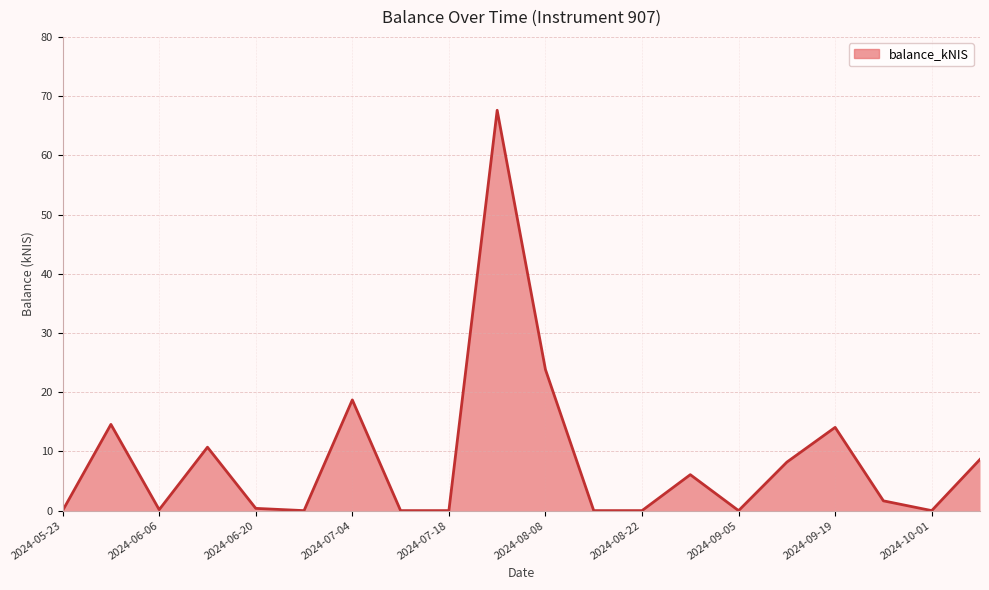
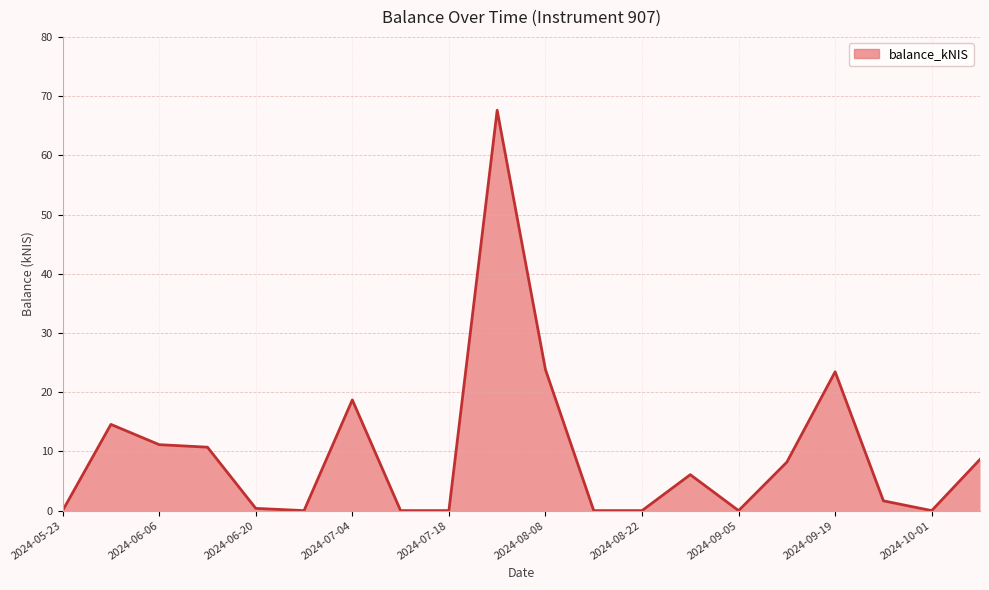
  {
    "2024-05-23": 0,
-   "2024-06-06": 0,
+   "2024-06-06": 11,
    "2024-06-20": 0,
    "2024-07-04": 19,
    "2024-07-18": 0,
    "2024-08-08": 24,
    "2024-08-22": 0,
    "2024-09-05": 0,
-   "2024-09-19": 14,
+   "2024-09-19": 23,
    "2024-10-01": 0
  }
